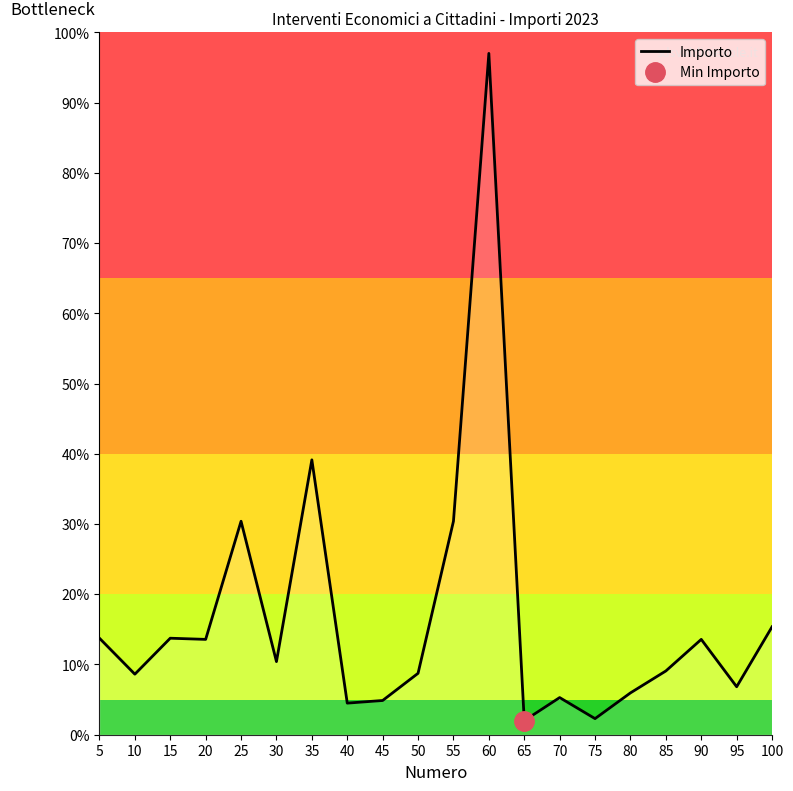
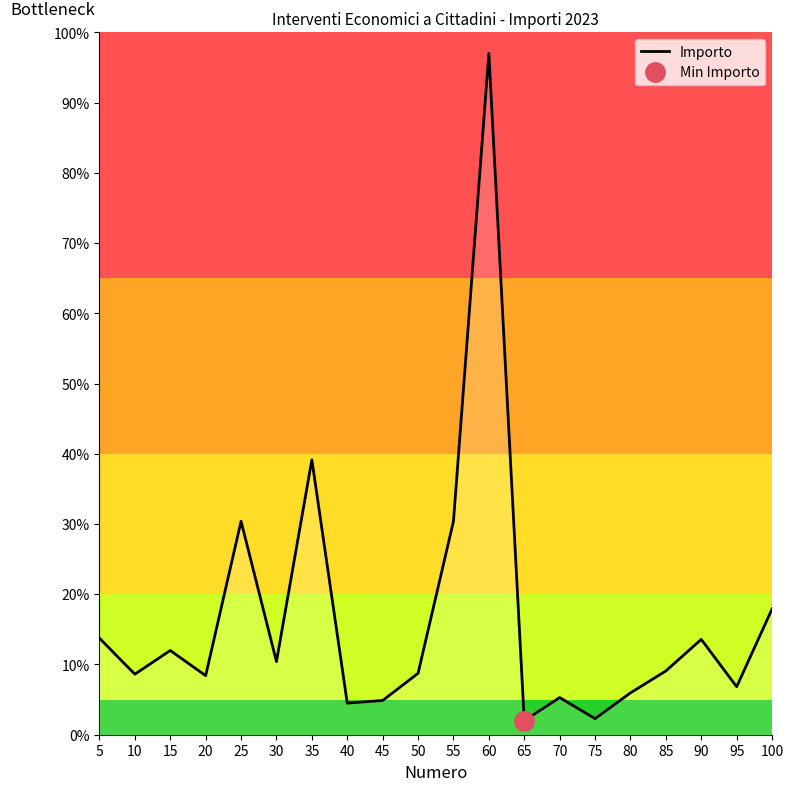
  {
    "Importo": {
      "5": "14%",
      "10": "9%",
-     "15": "14%",
-     "20": "14%",
+     "15": "12%",
+     "20": "8%",
      "25": "30%",
      "30": "10%",
      "35": "39%",
      "40": "4%",
      "45": "5%",
      "50": "9%",
      "55": "30%",
      "60": "97%",
      "70": "5%",
      "75": "2%",
      "80": "6%",
      "85": "9%",
      "90": "14%",
      "95": "7%",
-     "100": "15%"
+     "100": "18%"
    }
  }
